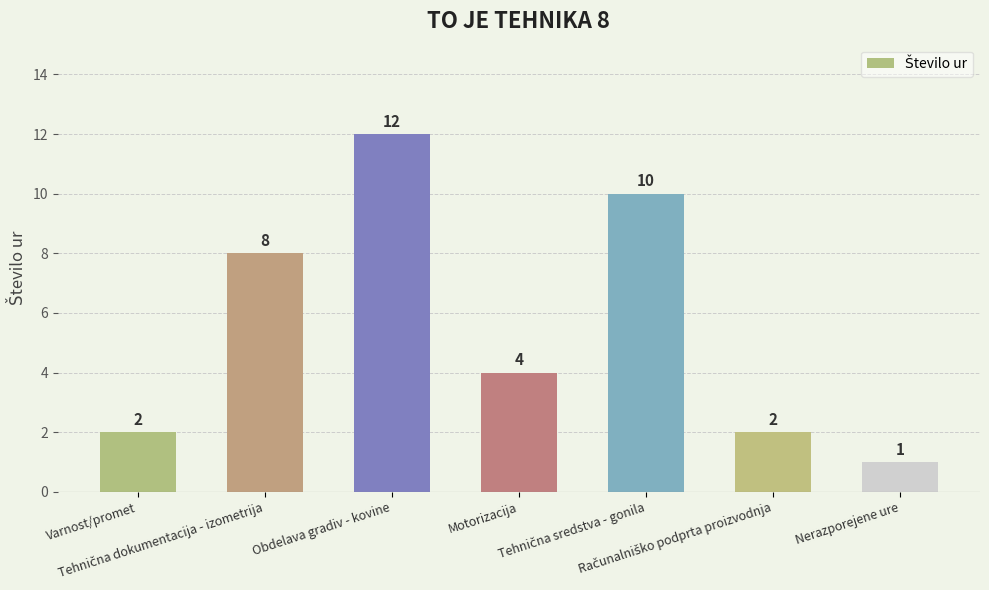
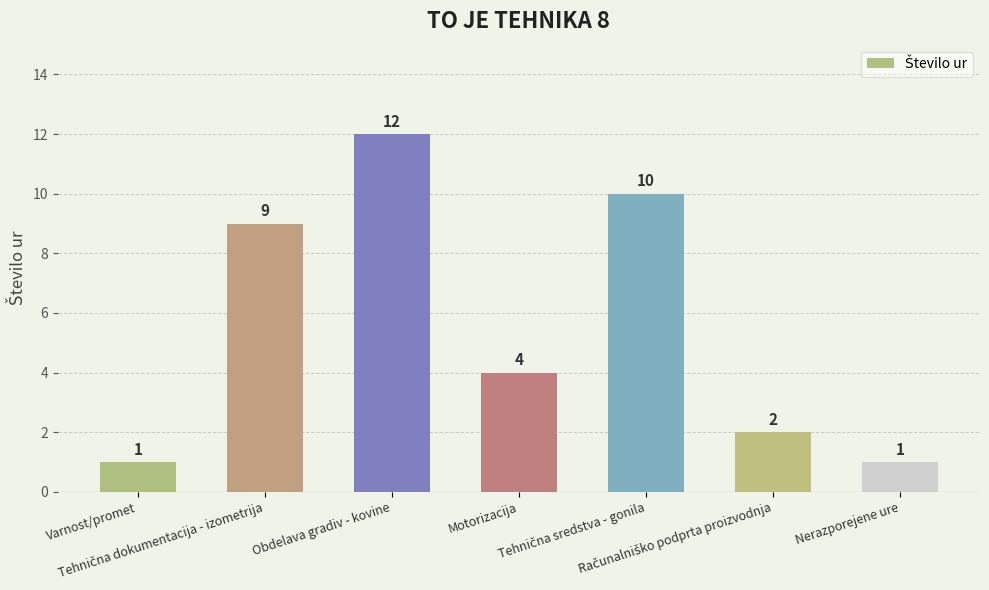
  {
-   "Varnost/promet": 2,
-   "Tehnična dokumentacija - izometrija": 8,
+   "Varnost/promet": 1,
+   "Tehnična dokumentacija - izometrija": 9,
    "Obdelava gradiv - kovine": 12,
    "Motorizacija": 4,
    "Tehnična sredstva - gonila": 10,
    "Računalniško podprta proizvodnja": 2,
    "Nerazporejene ure": 1
  }
